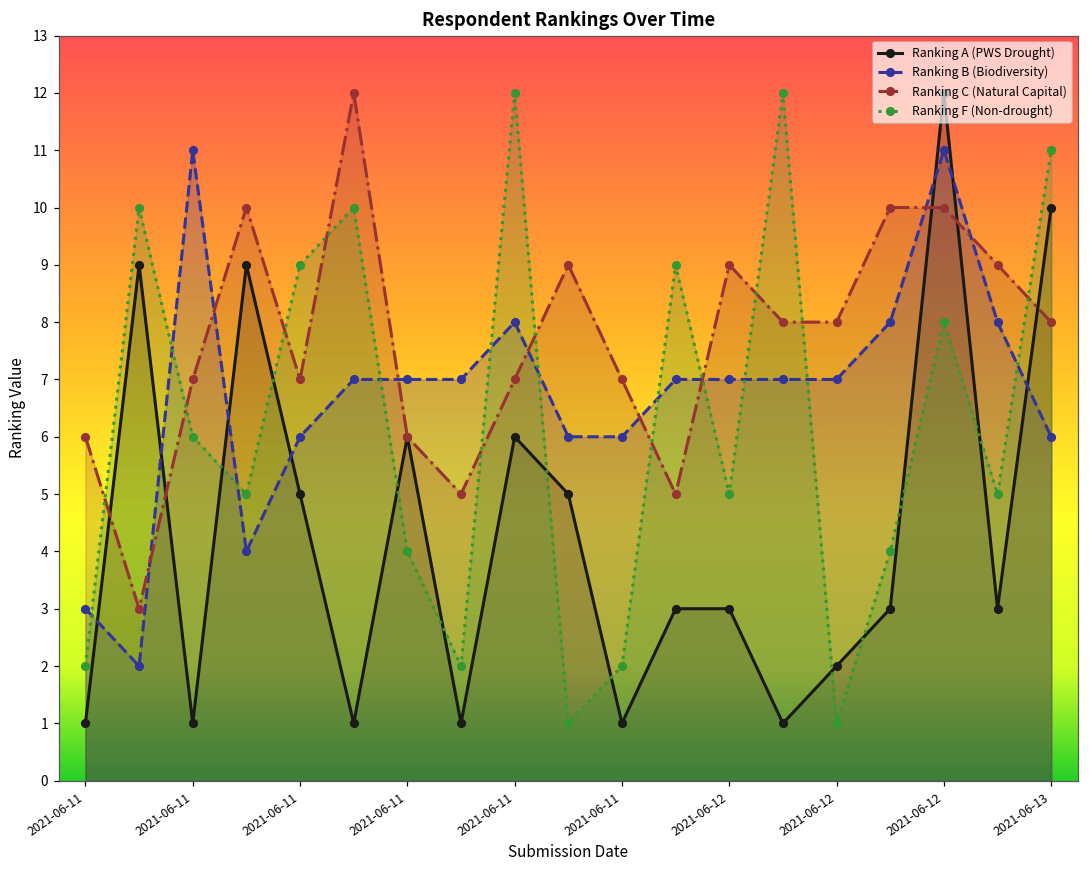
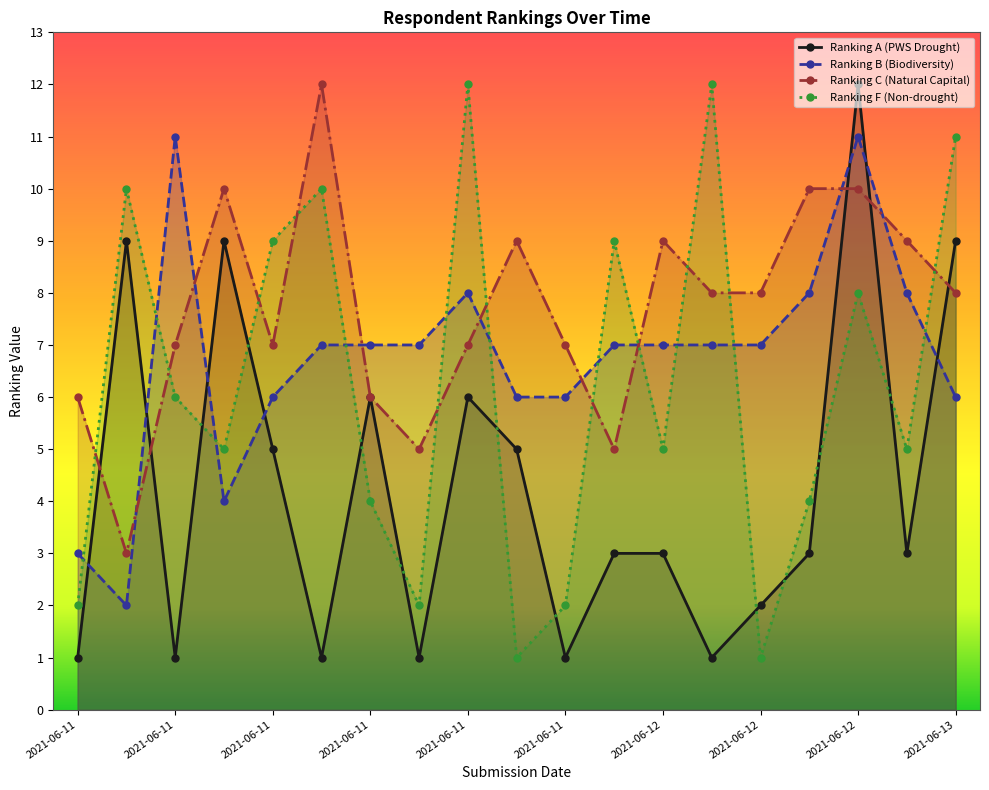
  {
    "Ranking A (PWS Drought)": {
-     "2021-06-13": 10
+     "2021-06-13": 9
    },
    "Ranking B (Biodiversity)": {
      "2021-06-13": 6
    },
    "Ranking C (Natural Capital)": {
      "2021-06-13": 8
    },
    "Ranking F (Non-drought)": {
      "2021-06-13": 11
    }
  }
